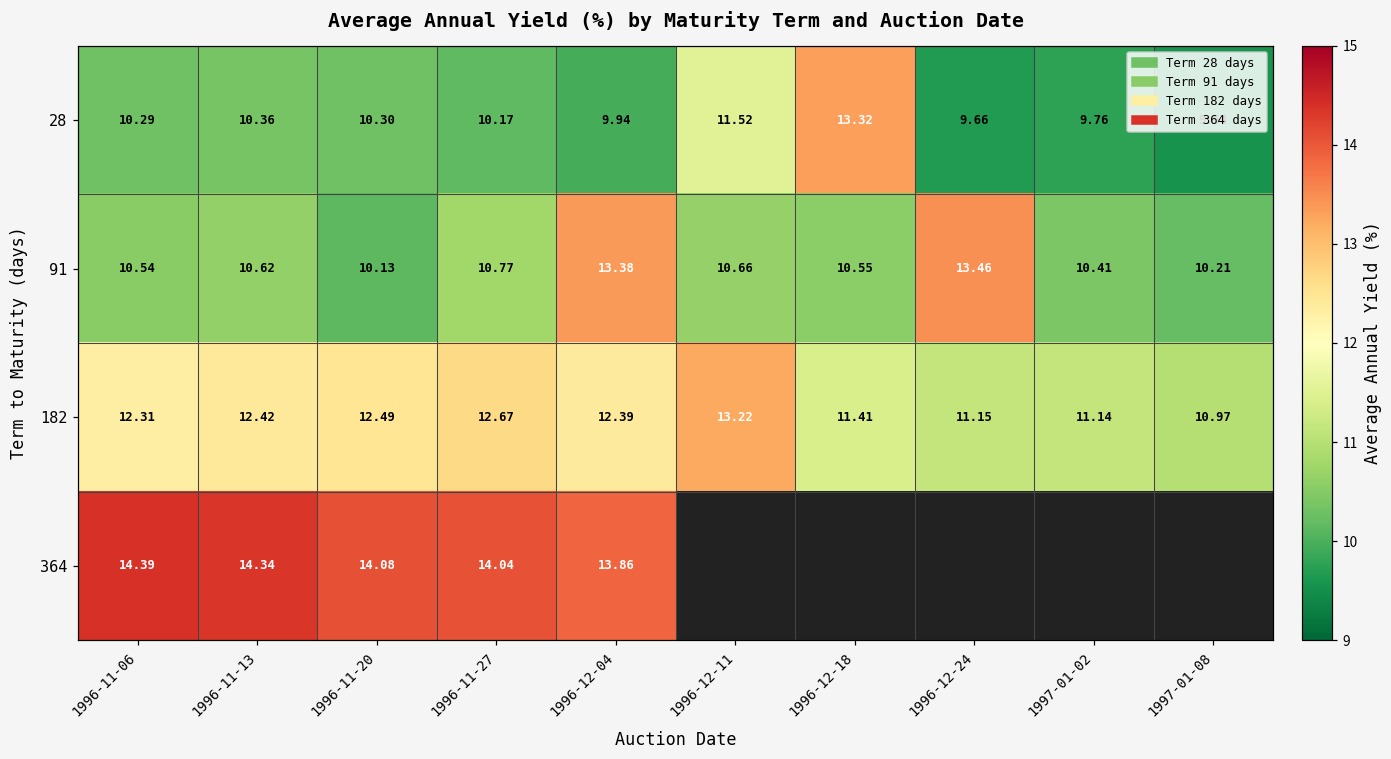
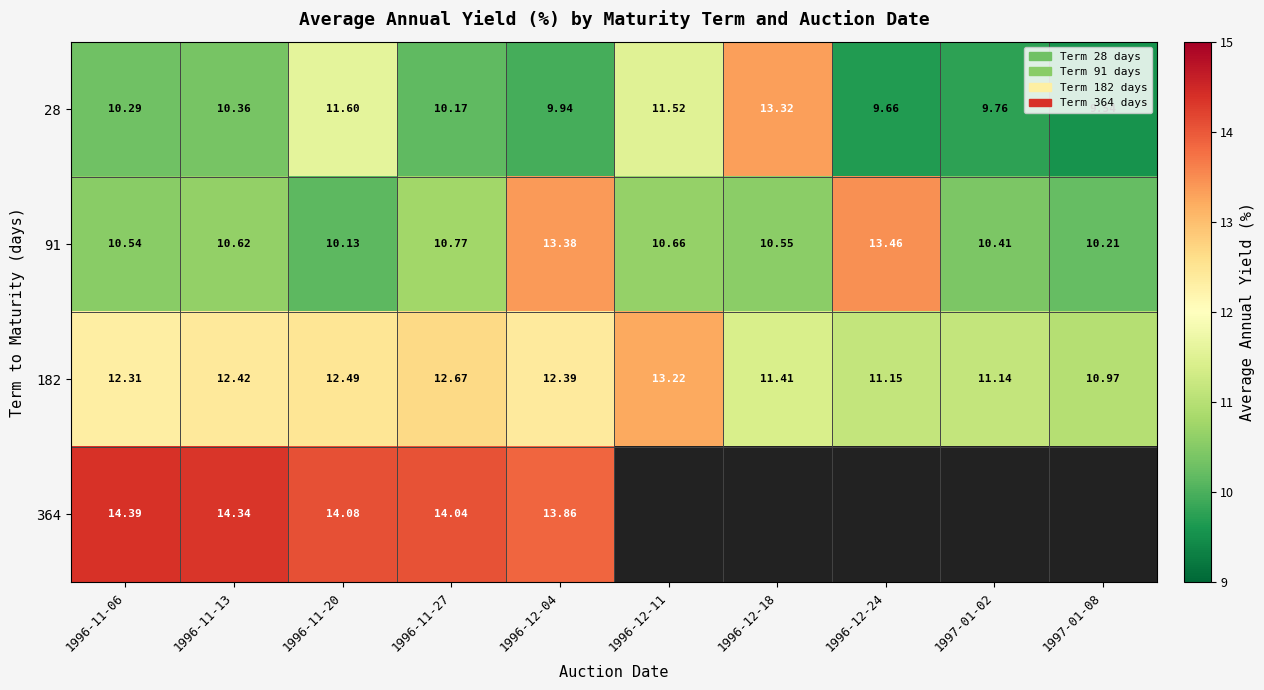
  {
    "28": {
      "1996-11-06": 10.29,
      "1996-11-13": 10.36,
-     "1996-11-20": 10.30,
+     "1996-11-20": 11.60,
      "1996-11-27": 10.17,
      "1996-12-04": 9.94,
      "1996-12-11": 11.52,
      "1996-12-18": 13.32,
      "1996-12-24": 9.66,
      "1997-01-02": 9.76
    },
    "91": {
      "1996-11-06": 10.54,
      "1996-11-13": 10.62,
      "1996-11-20": 10.13,
      "1996-11-27": 10.77,
      "1996-12-04": 13.38,
      "1996-12-11": 10.66,
      "1996-12-18": 10.55,
      "1996-12-24": 13.46,
      "1997-01-02": 10.41,
      "1997-01-08": 10.21
    },
    "182": {
      "1996-11-06": 12.31,
      "1996-11-13": 12.42,
      "1996-11-20": 12.49,
      "1996-11-27": 12.67,
      "1996-12-04": 12.39,
      "1996-12-11": 13.22,
      "1996-12-18": 11.41,
      "1996-12-24": 11.15,
      "1997-01-02": 11.14,
      "1997-01-08": 10.97
    },
    "364": {
      "1996-11-06": 14.39,
      "1996-11-13": 14.34,
      "1996-11-20": 14.08,
      "1996-11-27": 14.04,
      "1996-12-04": 13.86
    }
  }
